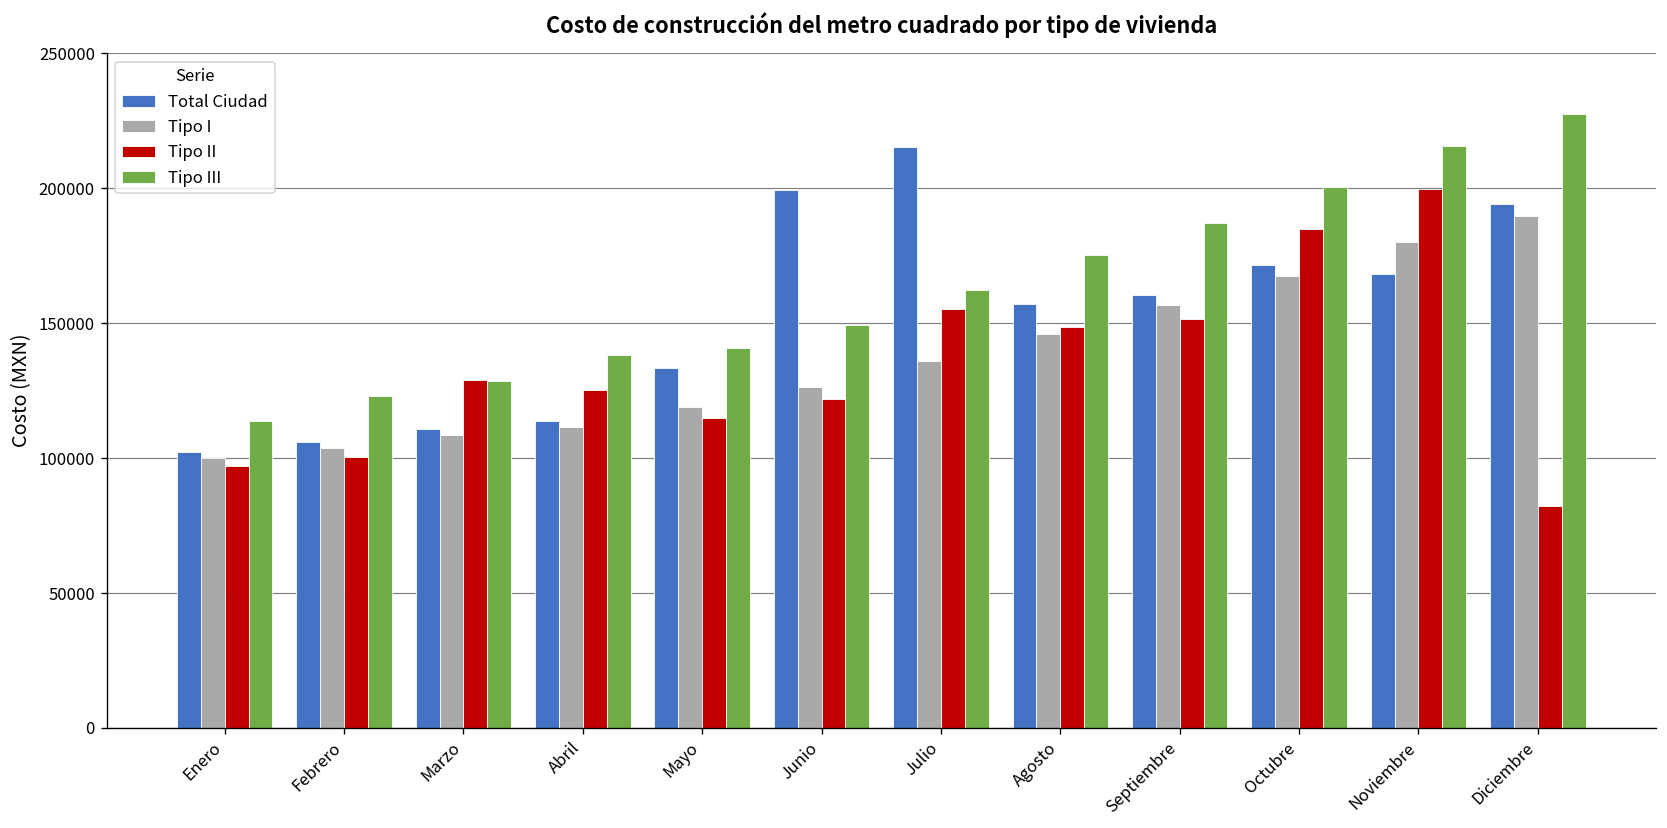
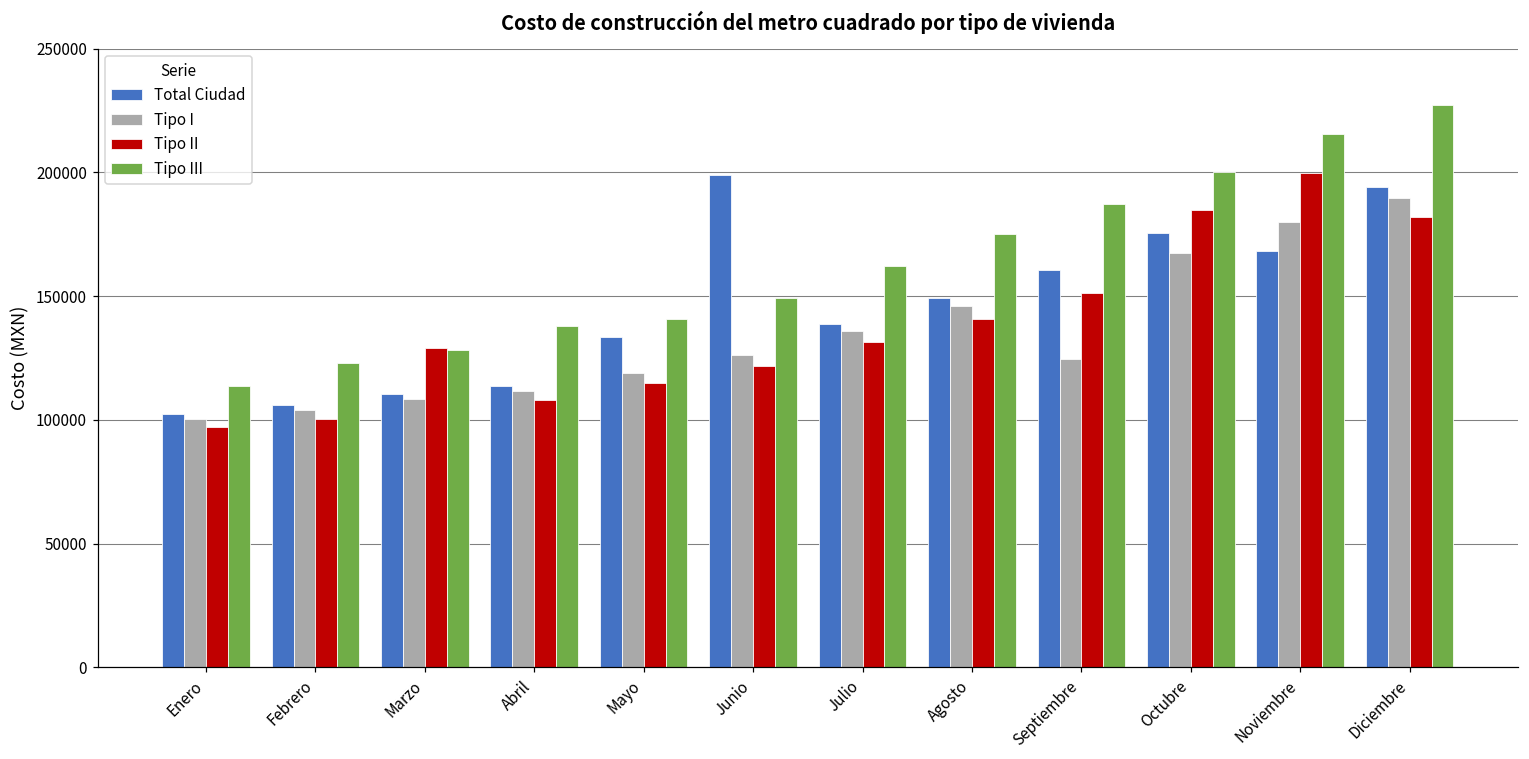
  {
    "Total Ciudad": {
      "Enero": 102000,
      "Febrero": 106000,
      "Marzo": 111000,
      "Abril": 114000,
      "Mayo": 133000,
      "Junio": 199000,
-     "Julio": 215000,
-     "Agosto": 157000,
+     "Julio": 139000,
+     "Agosto": 149000,
      "Septiembre": 160000,
-     "Octubre": 171000,
+     "Octubre": 175000,
      "Noviembre": 168000,
      "Diciembre": 194000
    },
    "Tipo I": {
      "Enero": 100000,
      "Febrero": 104000,
      "Marzo": 109000,
      "Abril": 112000,
      "Mayo": 119000,
      "Junio": 126000,
      "Julio": 136000,
      "Agosto": 146000,
-     "Septiembre": 157000,
+     "Septiembre": 124000,
      "Octubre": 167000,
      "Noviembre": 180000,
      "Diciembre": 190000
    },
    "Tipo II": {
      "Enero": 97000,
      "Febrero": 101000,
      "Marzo": 129000,
-     "Abril": 125000,
+     "Abril": 108000,
      "Mayo": 115000,
      "Junio": 122000,
-     "Julio": 155000,
-     "Agosto": 149000,
+     "Julio": 131000,
+     "Agosto": 141000,
      "Septiembre": 151000,
      "Octubre": 185000,
      "Noviembre": 200000,
-     "Diciembre": 82000
+     "Diciembre": 182000
    },
    "Tipo III": {
      "Enero": 114000,
      "Febrero": 123000,
      "Marzo": 128000,
      "Abril": 138000,
      "Mayo": 141000,
      "Junio": 149000,
      "Julio": 162000,
      "Agosto": 175000,
      "Septiembre": 187000,
      "Octubre": 200000,
      "Noviembre": 216000,
      "Diciembre": 227000
    }
  }
